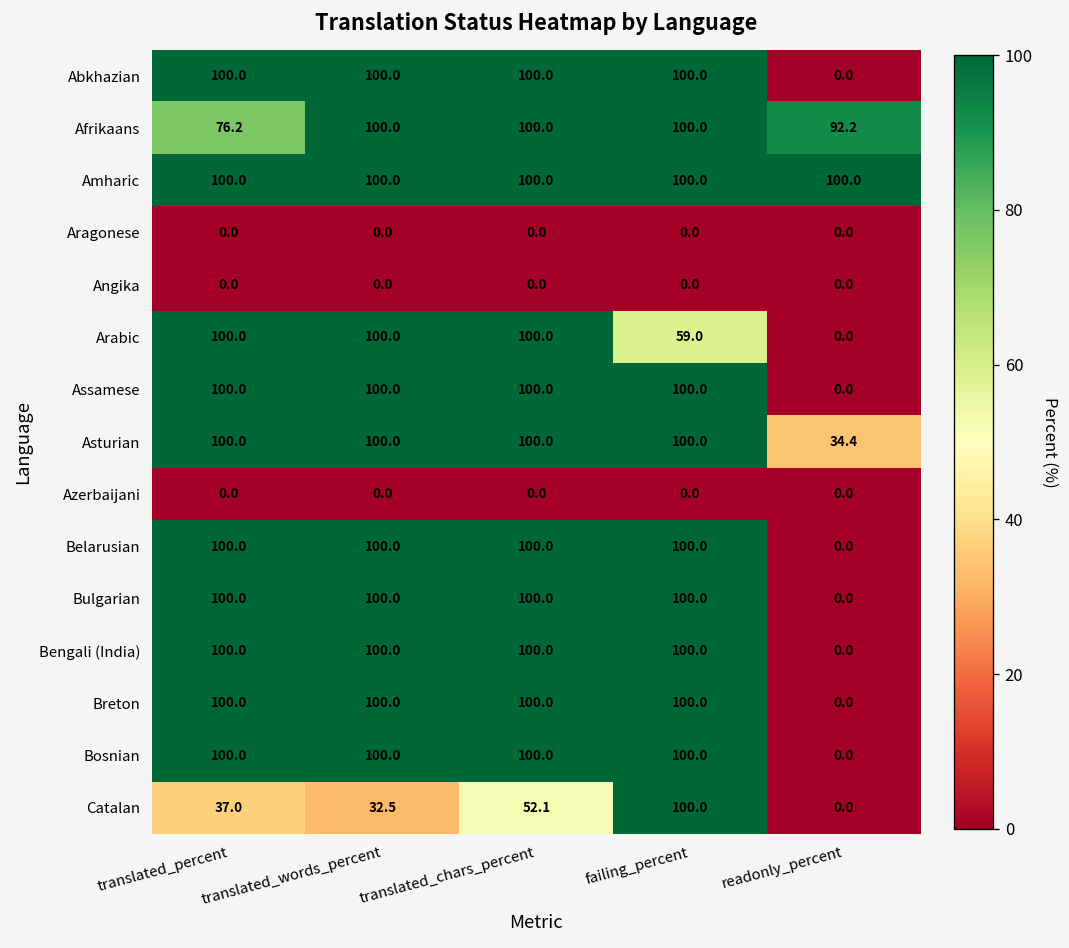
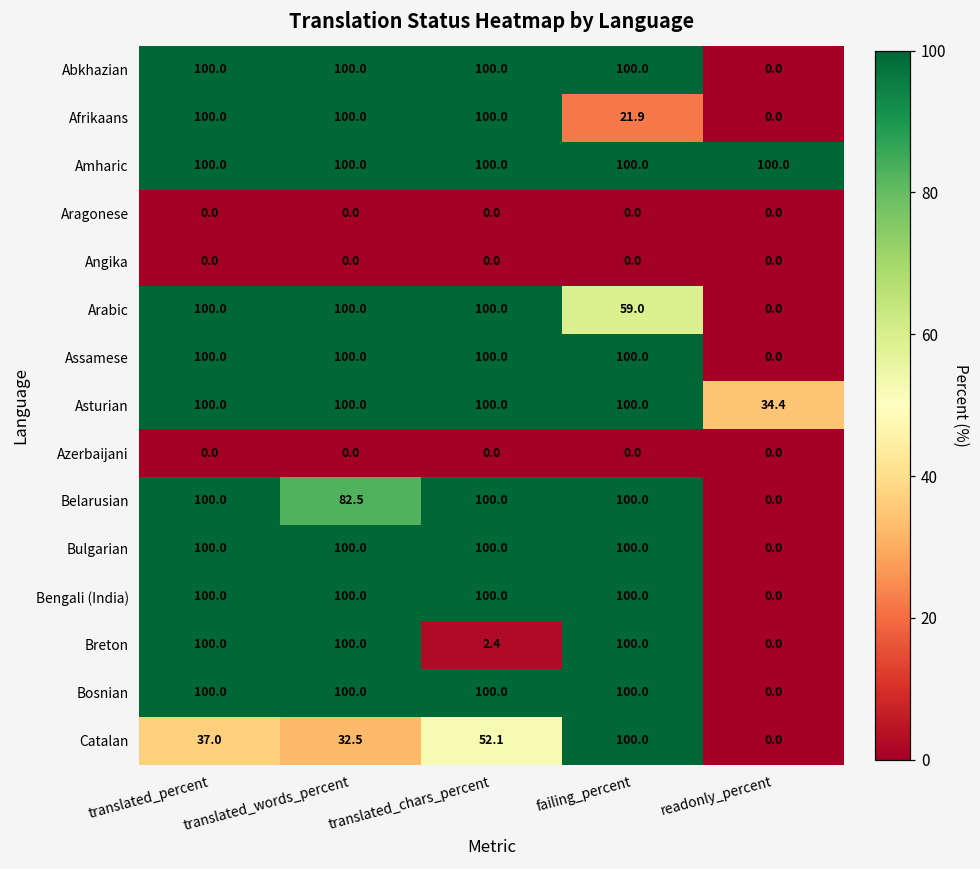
  {
    "Abkhazian": {
      "translated_percent": 100.0,
      "translated_words_percent": 100.0,
      "translated_chars_percent": 100.0,
      "failing_percent": 100.0,
      "readonly_percent": 0.0
    },
    "Afrikaans": {
-     "translated_percent": 76.2,
+     "translated_percent": 100.0,
      "translated_words_percent": 100.0,
      "translated_chars_percent": 100.0,
-     "failing_percent": 100.0,
-     "readonly_percent": 92.2
+     "failing_percent": 21.9,
+     "readonly_percent": 0.0
    },
    "Amharic": {
      "translated_percent": 100.0,
      "translated_words_percent": 100.0,
      "translated_chars_percent": 100.0,
      "failing_percent": 100.0,
      "readonly_percent": 100.0
    },
    "Aragonese": {
      "translated_percent": 0.0,
      "translated_words_percent": 0.0,
      "translated_chars_percent": 0.0,
      "failing_percent": 0.0,
      "readonly_percent": 0.0
    },
    "Angika": {
      "translated_percent": 0.0,
      "translated_words_percent": 0.0,
      "translated_chars_percent": 0.0,
      "failing_percent": 0.0,
      "readonly_percent": 0.0
    },
    "Arabic": {
      "translated_percent": 100.0,
      "translated_words_percent": 100.0,
      "translated_chars_percent": 100.0,
      "failing_percent": 59.0,
      "readonly_percent": 0.0
    },
    "Assamese": {
      "translated_percent": 100.0,
      "translated_words_percent": 100.0,
      "translated_chars_percent": 100.0,
      "failing_percent": 100.0,
      "readonly_percent": 0.0
    },
    "Asturian": {
      "translated_percent": 100.0,
      "translated_words_percent": 100.0,
      "translated_chars_percent": 100.0,
      "failing_percent": 100.0,
      "readonly_percent": 34.4
    },
    "Azerbaijani": {
      "translated_percent": 0.0,
      "translated_words_percent": 0.0,
      "translated_chars_percent": 0.0,
      "failing_percent": 0.0,
      "readonly_percent": 0.0
    },
    "Belarusian": {
      "translated_percent": 100.0,
-     "translated_words_percent": 100.0,
+     "translated_words_percent": 82.5,
      "translated_chars_percent": 100.0,
      "failing_percent": 100.0,
      "readonly_percent": 0.0
    },
    "Bulgarian": {
      "translated_percent": 100.0,
      "translated_words_percent": 100.0,
      "translated_chars_percent": 100.0,
      "failing_percent": 100.0,
      "readonly_percent": 0.0
    },
    "Bengali (India)": {
      "translated_percent": 100.0,
      "translated_words_percent": 100.0,
      "translated_chars_percent": 100.0,
      "failing_percent": 100.0,
      "readonly_percent": 0.0
    },
    "Breton": {
      "translated_percent": 100.0,
      "translated_words_percent": 100.0,
-     "translated_chars_percent": 100.0,
+     "translated_chars_percent": 2.4,
      "failing_percent": 100.0,
      "readonly_percent": 0.0
    },
    "Bosnian": {
      "translated_percent": 100.0,
      "translated_words_percent": 100.0,
      "translated_chars_percent": 100.0,
      "failing_percent": 100.0,
      "readonly_percent": 0.0
    },
    "Catalan": {
      "translated_percent": 37.0,
      "translated_words_percent": 32.5,
      "translated_chars_percent": 52.1,
      "failing_percent": 100.0,
      "readonly_percent": 0.0
    }
  }
